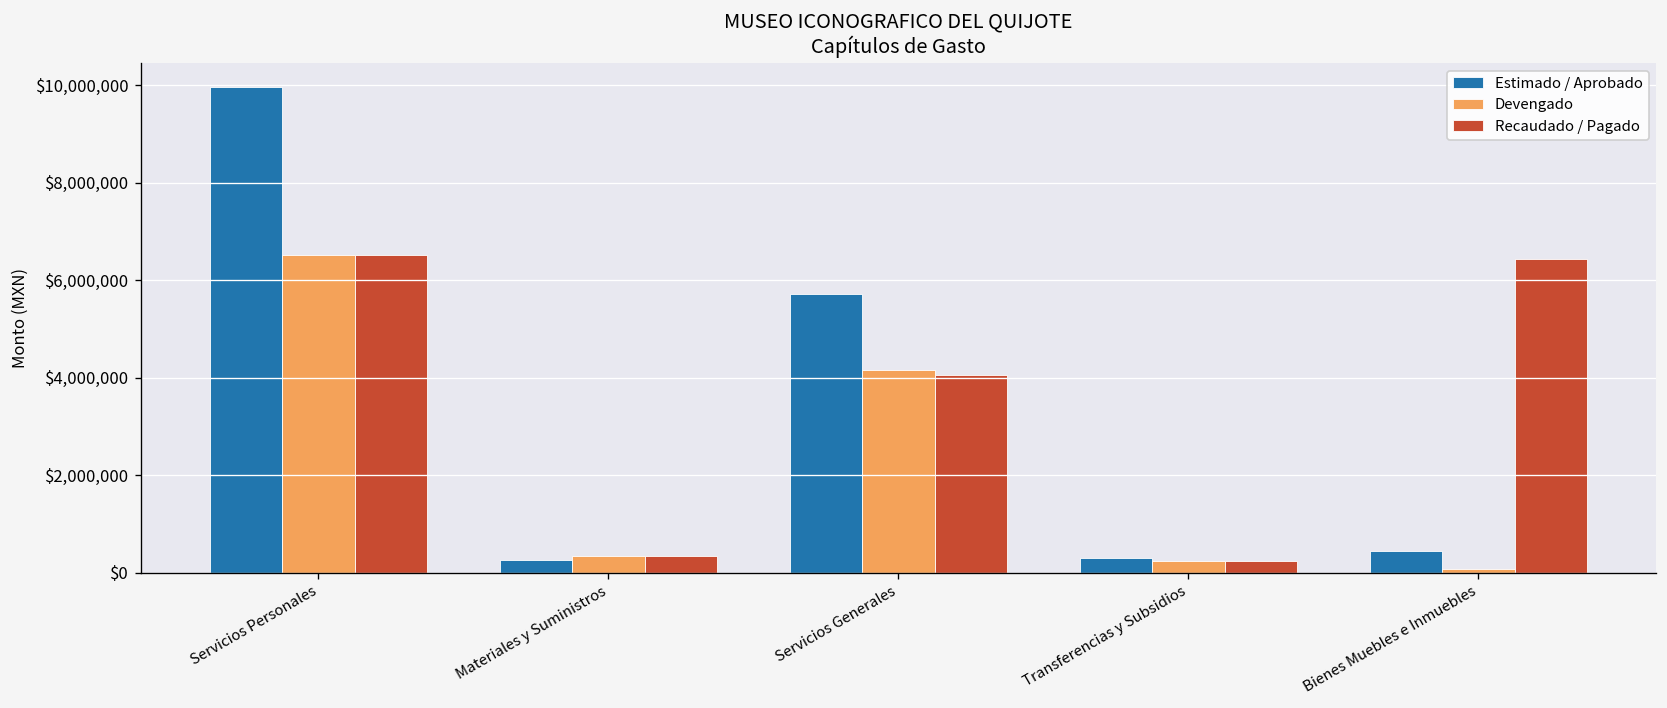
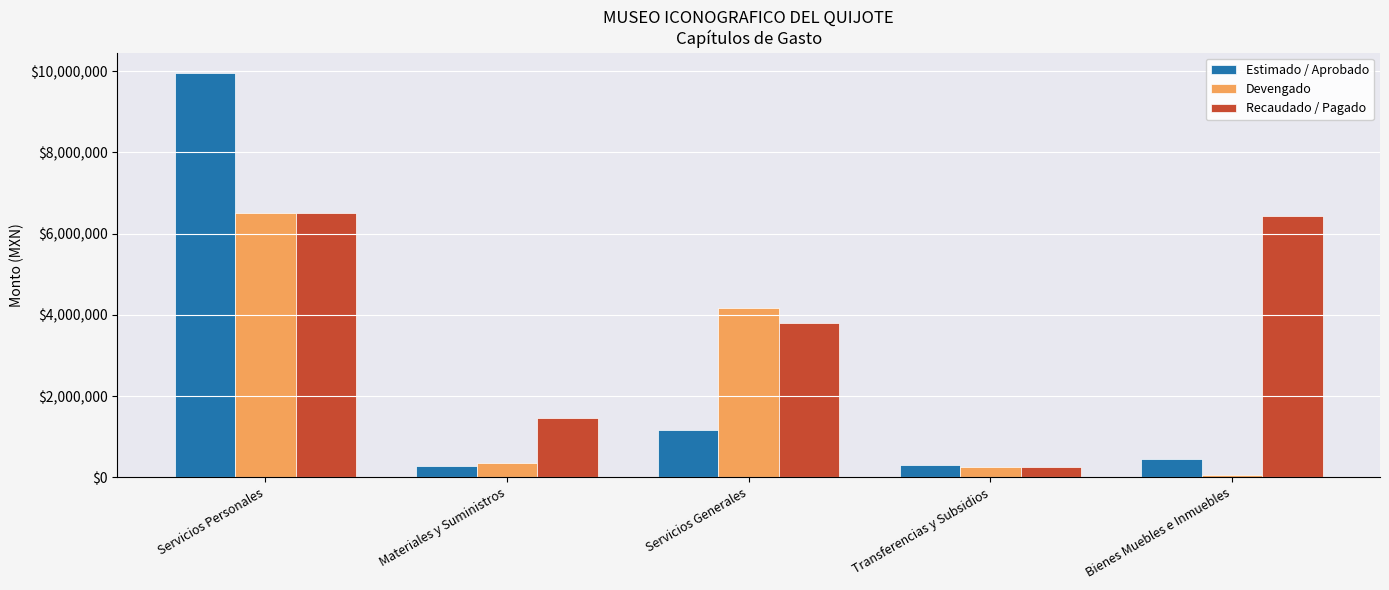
  {
    "Estimado / Aprobado": {
      "Servicios Personales": "$10,000,000",
      "Materiales y Suministros": "$300,000",
-     "Servicios Generales": "$5,700,000",
+     "Servicios Generales": "$1,200,000",
      "Transferencias y Subsidios": "$300,000",
      "Bienes Muebles e Inmuebles": "$400,000"
    },
    "Devengado": {
      "Servicios Personales": "$6,500,000",
      "Materiales y Suministros": "$400,000",
      "Servicios Generales": "$4,200,000",
      "Transferencias y Subsidios": "$300,000",
      "Bienes Muebles e Inmuebles": "$100,000"
    },
    "Recaudado / Pagado": {
      "Servicios Personales": "$6,500,000",
-     "Materiales y Suministros": "$300,000",
-     "Servicios Generales": "$4,100,000",
+     "Materiales y Suministros": "$1,500,000",
+     "Servicios Generales": "$3,800,000",
      "Transferencias y Subsidios": "$300,000",
      "Bienes Muebles e Inmuebles": "$6,400,000"
    }
  }
